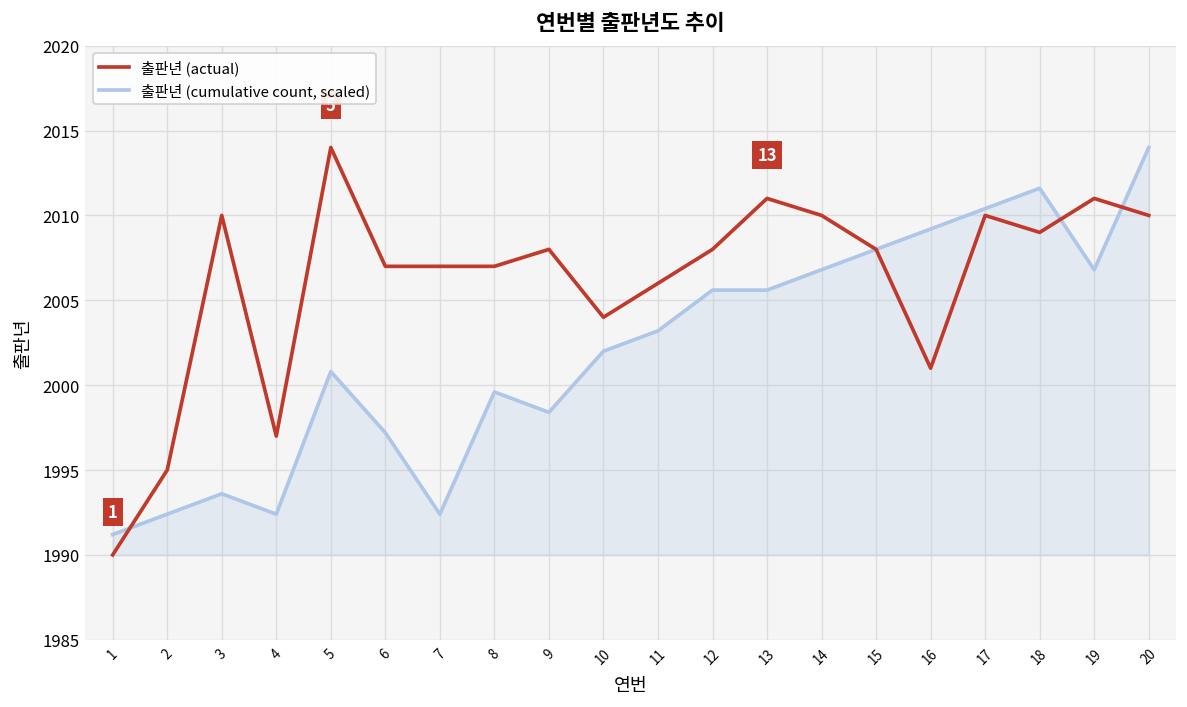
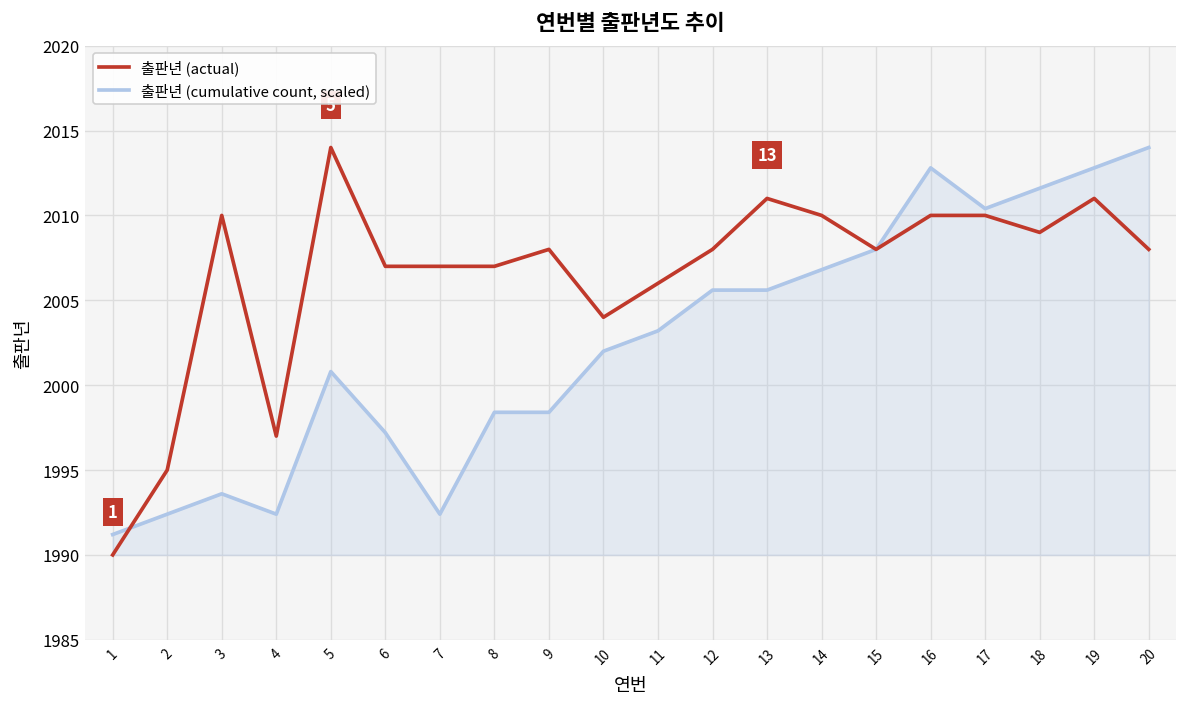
  {
    "출판년 (actual)": {
      "1": 1990,
      "2": 1995,
      "3": 2010,
      "4": 1997,
      "5": 2014,
      "6": 2007,
      "7": 2007,
      "8": 2007,
      "9": 2008,
      "10": 2004,
      "11": 2006,
      "12": 2008,
      "13": 2011,
      "14": 2010,
-     "16": 2001,
+     "16": 2010,
      "17": 2010,
      "18": 2009,
      "19": 2011,
-     "20": 2010
+     "20": 2008
    },
    "출판년 (cumulative count, scaled)": {
      "2": 1992.4,
      "3": 1993.6,
      "4": 1992.4,
      "5": 2000.8,
      "6": 1997.2,
      "7": 1992.4,
-     "8": 1999.6,
+     "8": 1998.4,
      "9": 1998.4,
      "10": 2002.0,
      "11": 2003.2,
      "12": 2005.6,
      "13": 2005.6,
      "14": 2006.8,
-     "16": 2009.2,
+     "16": 2012.8,
      "17": 2010.4,
      "18": 2011.6,
-     "19": 2006.8,
+     "19": 2012.8,
      "20": 2014.0
    }
  }
